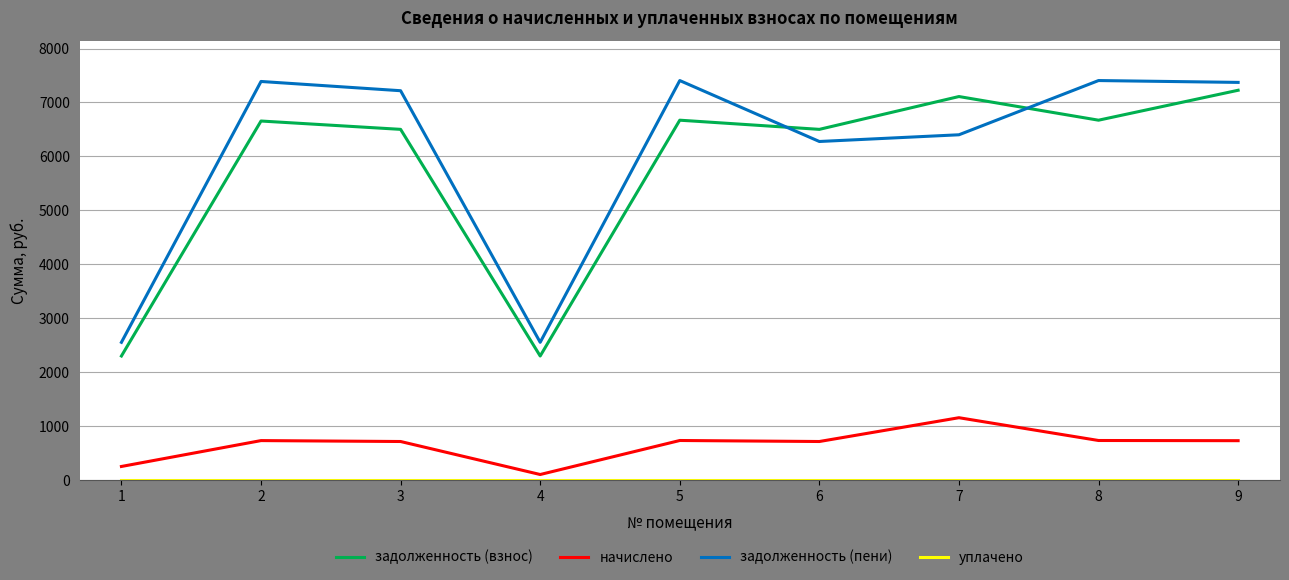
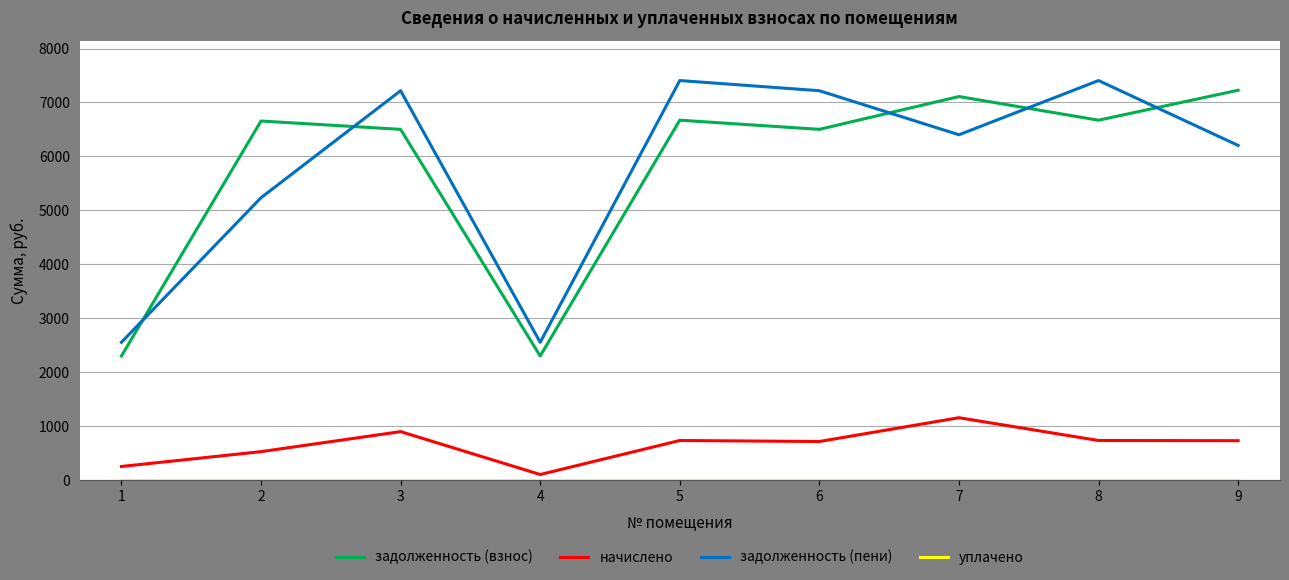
  {
    "задолженность (взнос)": {
      "1": 2300,
      "2": 6700,
      "3": 6500,
      "4": 2300,
      "5": 6700,
      "6": 6500,
      "7": 7100,
      "8": 6700,
      "9": 7200
    },
    "начислено": {
      "1": 300,
-     "2": 700,
-     "3": 700,
+     "2": 500,
+     "3": 900,
      "4": 100,
      "5": 700,
      "6": 700,
      "7": 1200,
      "8": 700,
      "9": 700
    },
    "задолженность (пени)": {
      "1": 2600,
-     "2": 7400,
+     "2": 5200,
      "3": 7200,
      "4": 2600,
      "5": 7400,
-     "6": 6300,
+     "6": 7200,
      "7": 6400,
      "8": 7400,
-     "9": 7400
+     "9": 6200
    },
    "уплачено": {
      "1": 0,
      "2": 0,
      "3": 0,
      "4": 0,
      "5": 0,
      "6": 0,
      "7": 0,
      "8": 0,
      "9": 0
    }
  }
